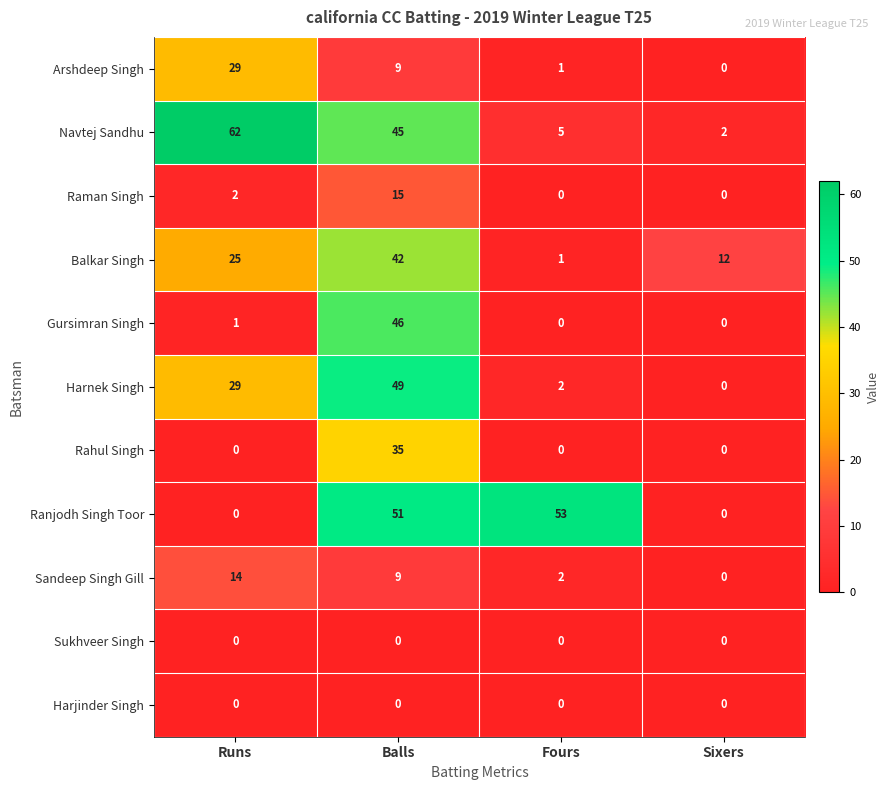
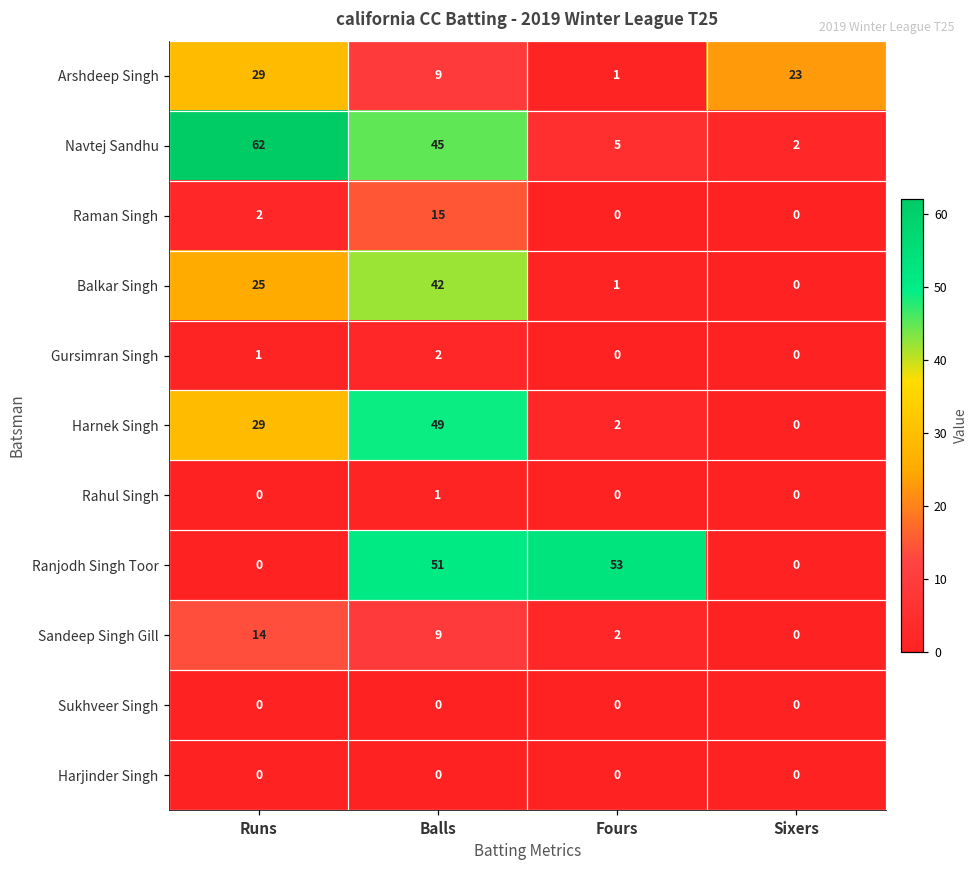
  {
    "Arshdeep Singh": {
      "Runs": 29,
      "Balls": 9,
      "Fours": 1,
-     "Sixers": 0
+     "Sixers": 23
    },
    "Navtej Sandhu": {
      "Runs": 62,
      "Balls": 45,
      "Fours": 5,
      "Sixers": 2
    },
    "Raman Singh": {
      "Runs": 2,
      "Balls": 15,
      "Fours": 0,
      "Sixers": 0
    },
    "Balkar Singh": {
      "Runs": 25,
      "Balls": 42,
      "Fours": 1,
-     "Sixers": 12
+     "Sixers": 0
    },
    "Gursimran Singh": {
      "Runs": 1,
-     "Balls": 46,
+     "Balls": 2,
      "Fours": 0,
      "Sixers": 0
    },
    "Harnek Singh": {
      "Runs": 29,
      "Balls": 49,
      "Fours": 2,
      "Sixers": 0
    },
    "Rahul Singh": {
      "Runs": 0,
-     "Balls": 35,
+     "Balls": 1,
      "Fours": 0,
      "Sixers": 0
    },
    "Ranjodh Singh Toor": {
      "Runs": 0,
      "Balls": 51,
      "Fours": 53,
      "Sixers": 0
    },
    "Sandeep Singh Gill": {
      "Runs": 14,
      "Balls": 9,
      "Fours": 2,
      "Sixers": 0
    },
    "Sukhveer Singh": {
      "Runs": 0,
      "Balls": 0,
      "Fours": 0,
      "Sixers": 0
    },
    "Harjinder Singh": {
      "Runs": 0,
      "Balls": 0,
      "Fours": 0,
      "Sixers": 0
    }
  }
